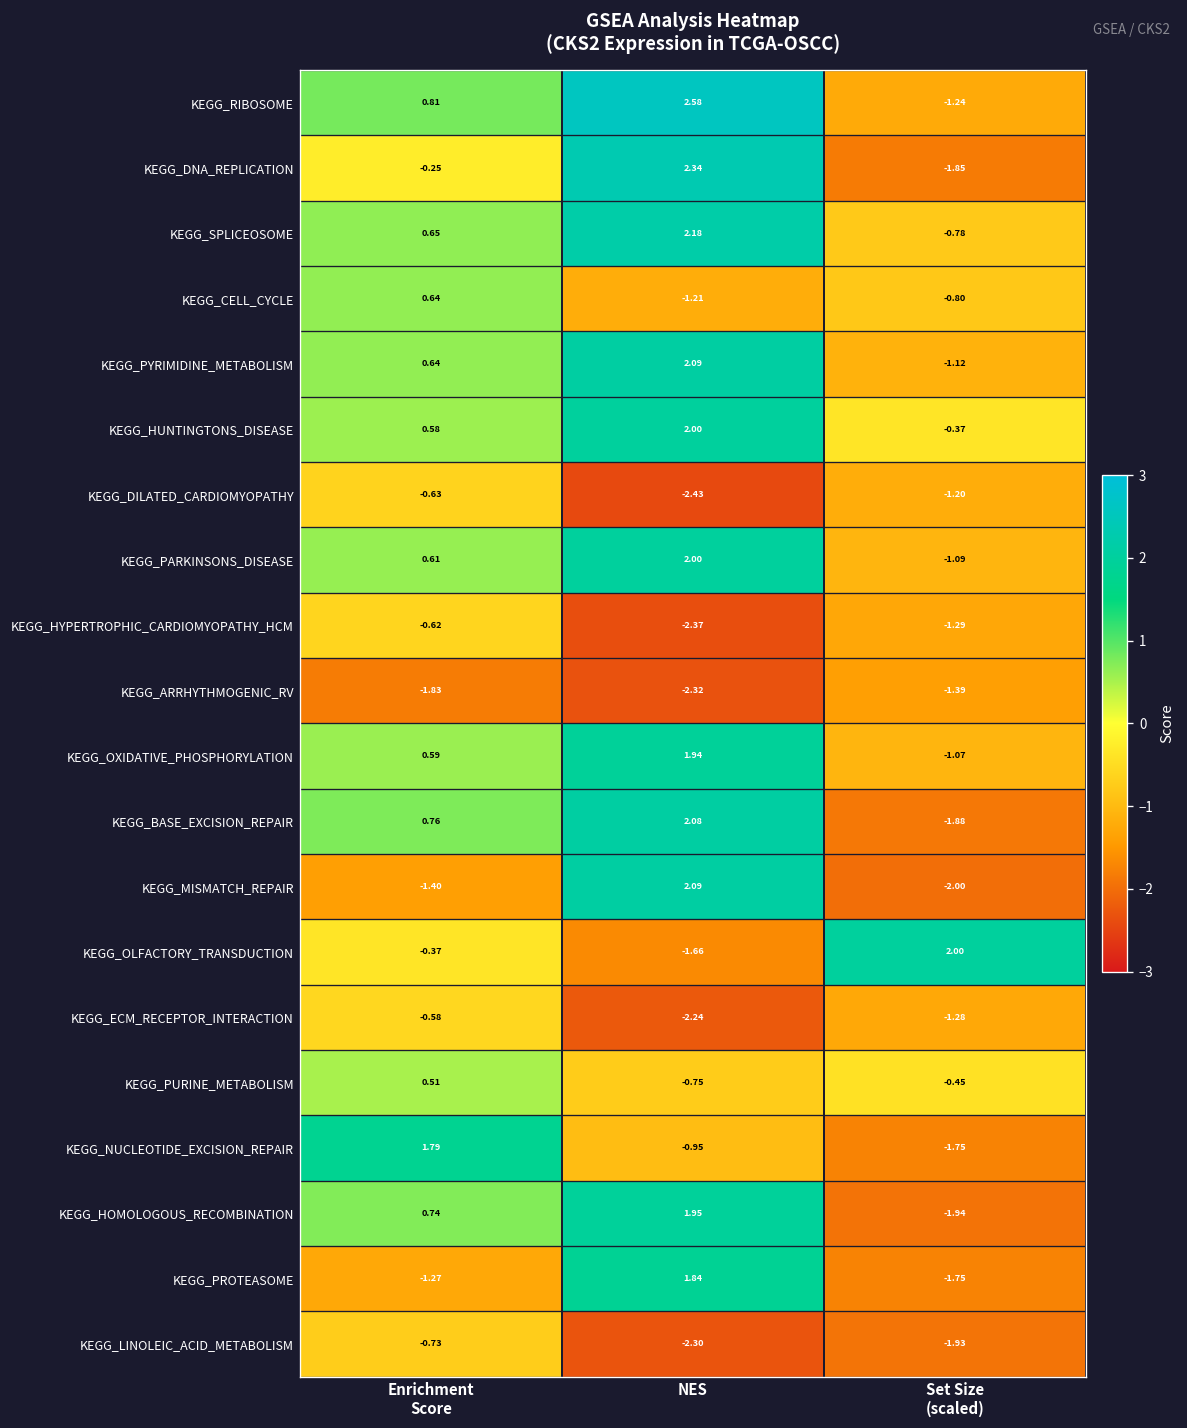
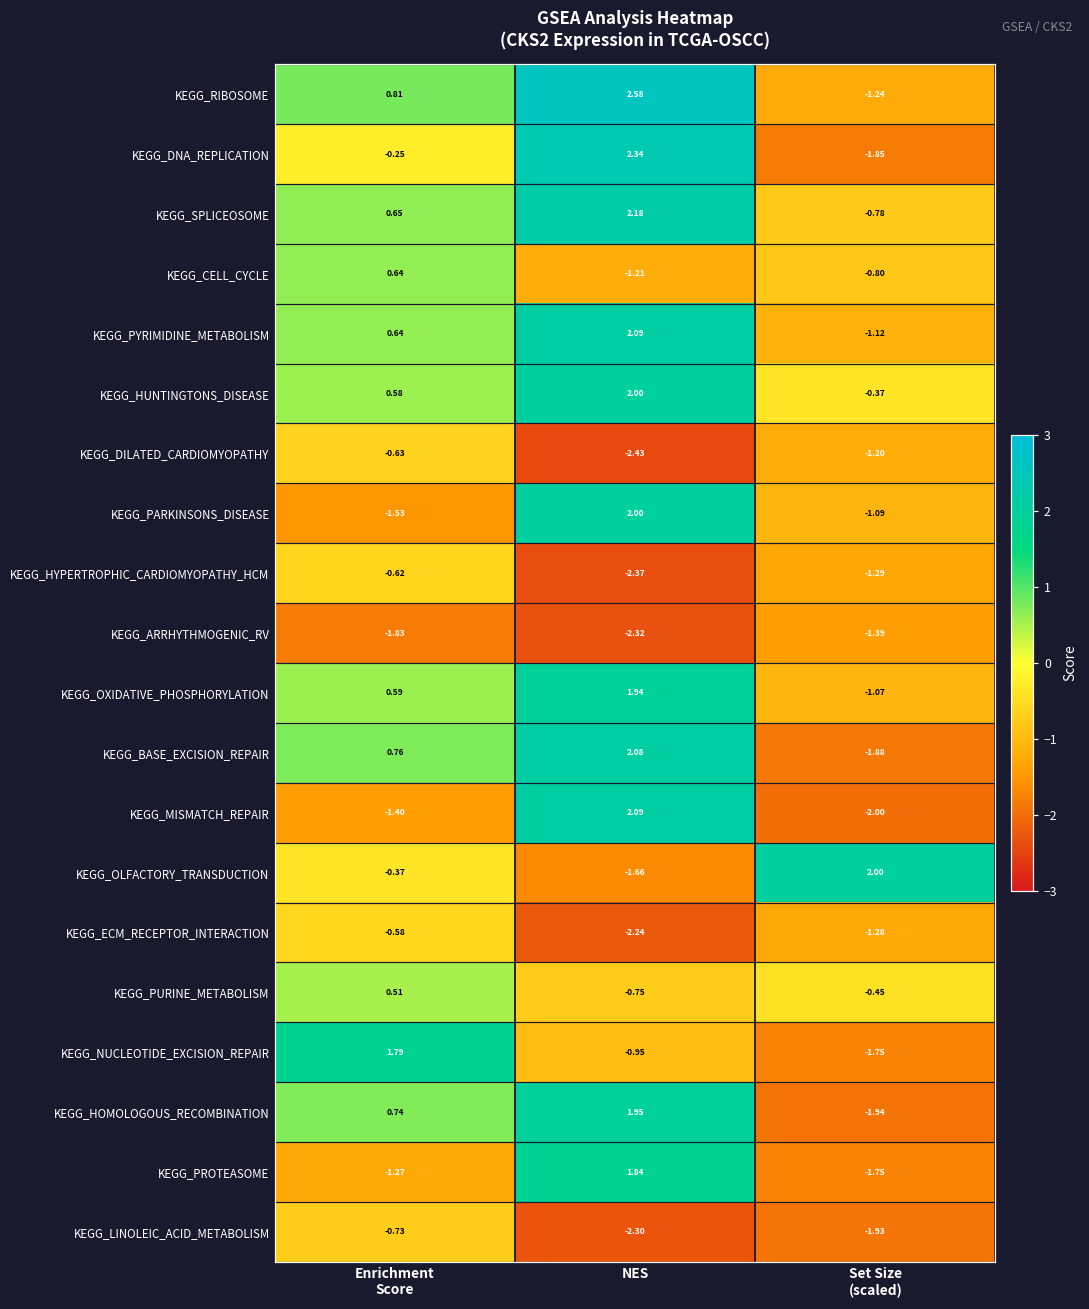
  {
    "KEGG_RIBOSOME": {
      "Enrichment Score": 0.81,
      "NES": 2.58,
      "Set Size (scaled)": -1.24
    },
    "KEGG_DNA_REPLICATION": {
      "Enrichment Score": -0.25,
      "NES": 2.34,
      "Set Size (scaled)": -1.85
    },
    "KEGG_SPLICEOSOME": {
      "Enrichment Score": 0.65,
      "NES": 2.18,
      "Set Size (scaled)": -0.78
    },
    "KEGG_CELL_CYCLE": {
      "Enrichment Score": 0.64,
      "NES": -1.21,
      "Set Size (scaled)": -0.80
    },
    "KEGG_PYRIMIDINE_METABOLISM": {
      "Enrichment Score": 0.64,
      "NES": 2.09,
      "Set Size (scaled)": -1.12
    },
    "KEGG_HUNTINGTONS_DISEASE": {
      "Enrichment Score": 0.58,
      "NES": 2.00,
      "Set Size (scaled)": -0.37
    },
    "KEGG_DILATED_CARDIOMYOPATHY": {
      "Enrichment Score": -0.63,
      "NES": -2.43,
      "Set Size (scaled)": -1.20
    },
    "KEGG_PARKINSONS_DISEASE": {
-     "Enrichment Score": 0.61,
+     "Enrichment Score": -1.53,
      "NES": 2.00,
      "Set Size (scaled)": -1.09
    },
    "KEGG_HYPERTROPHIC_CARDIOMYOPATHY_HCM": {
      "Enrichment Score": -0.62,
      "NES": -2.37,
      "Set Size (scaled)": -1.29
    },
    "KEGG_ARRHYTHMOGENIC_RV": {
      "Enrichment Score": -1.83,
      "NES": -2.32,
      "Set Size (scaled)": -1.39
    },
    "KEGG_OXIDATIVE_PHOSPHORYLATION": {
      "Enrichment Score": 0.59,
      "NES": 1.94,
      "Set Size (scaled)": -1.07
    },
    "KEGG_BASE_EXCISION_REPAIR": {
      "Enrichment Score": 0.76,
      "NES": 2.08,
      "Set Size (scaled)": -1.88
    },
    "KEGG_MISMATCH_REPAIR": {
      "Enrichment Score": -1.40,
      "NES": 2.09,
      "Set Size (scaled)": -2.00
    },
    "KEGG_OLFACTORY_TRANSDUCTION": {
      "Enrichment Score": -0.37,
      "NES": -1.66,
      "Set Size (scaled)": 2.00
    },
    "KEGG_ECM_RECEPTOR_INTERACTION": {
      "Enrichment Score": -0.58,
      "NES": -2.24,
      "Set Size (scaled)": -1.28
    },
    "KEGG_PURINE_METABOLISM": {
      "Enrichment Score": 0.51,
      "NES": -0.75,
      "Set Size (scaled)": -0.45
    },
    "KEGG_NUCLEOTIDE_EXCISION_REPAIR": {
      "Enrichment Score": 1.79,
      "NES": -0.95,
      "Set Size (scaled)": -1.75
    },
    "KEGG_HOMOLOGOUS_RECOMBINATION": {
      "Enrichment Score": 0.74,
      "NES": 1.95,
      "Set Size (scaled)": -1.94
    },
    "KEGG_PROTEASOME": {
      "Enrichment Score": -1.27,
      "NES": 1.84,
      "Set Size (scaled)": -1.75
    },
    "KEGG_LINOLEIC_ACID_METABOLISM": {
      "Enrichment Score": -0.73,
      "NES": -2.30,
      "Set Size (scaled)": -1.93
    }
  }
